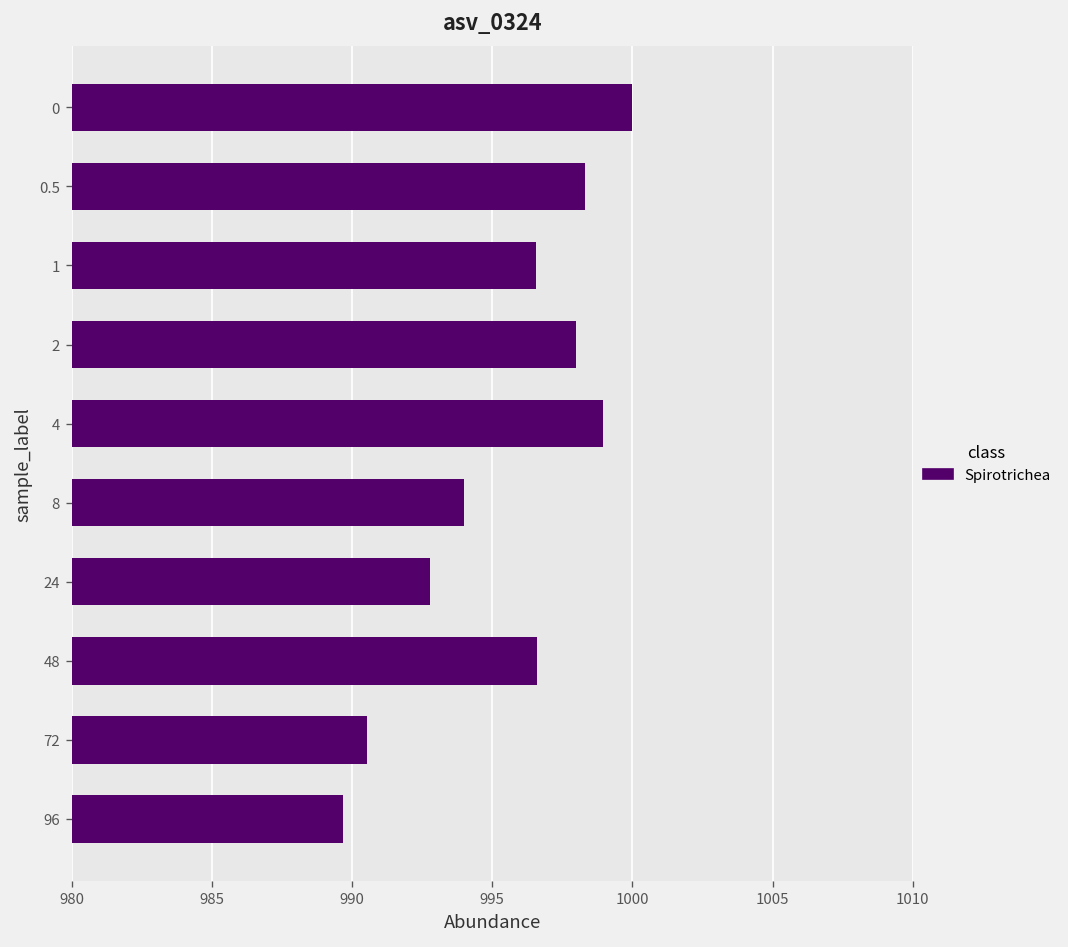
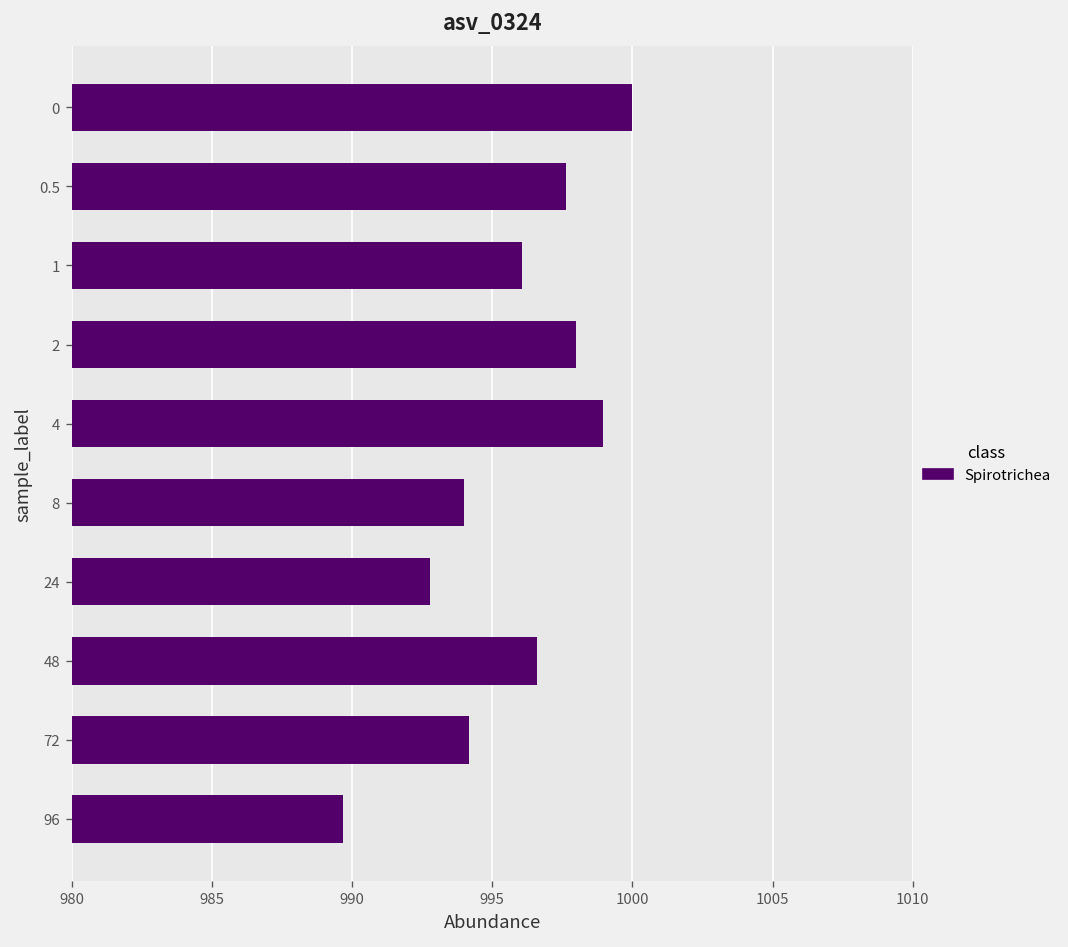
  {
    "0": 1000.0,
-   "0.5": 998.3,
-   "1": 996.5,
+   "0.5": 997.6,
+   "1": 996.1,
    "2": 998.0,
    "4": 998.9,
    "8": 994.0,
    "24": 992.8,
    "48": 996.6,
-   "72": 990.6,
+   "72": 994.2,
    "96": 989.7
  }
